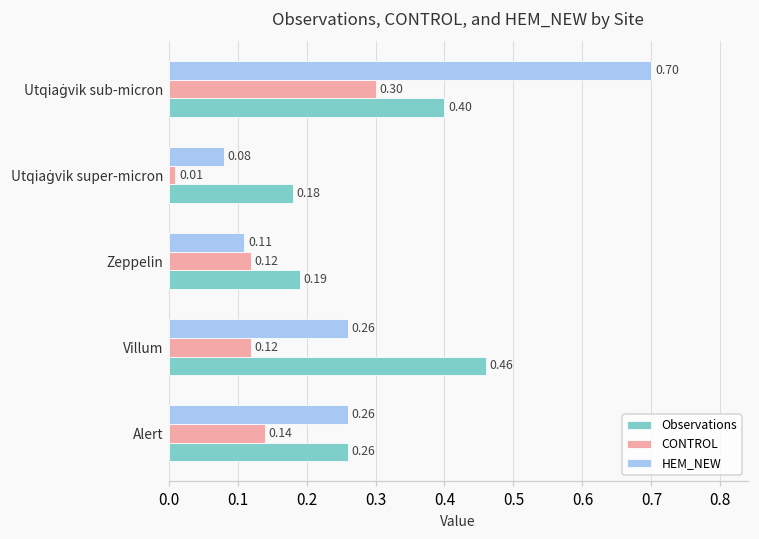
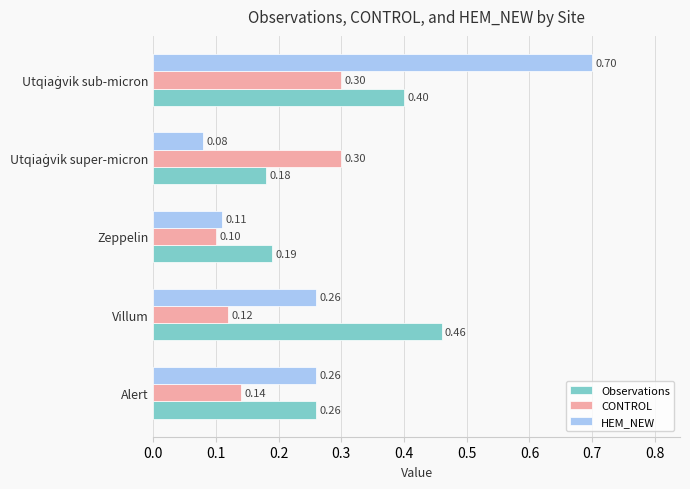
  {
    "CONTROL": {
      "Utqiaġvik sub-micron": 0.30,
-     "Utqiaġvik super-micron": 0.01,
-     "Zeppelin": 0.12,
+     "Utqiaġvik super-micron": 0.30,
+     "Zeppelin": 0.10,
      "Villum": 0.12,
      "Alert": 0.14
    }
  }
